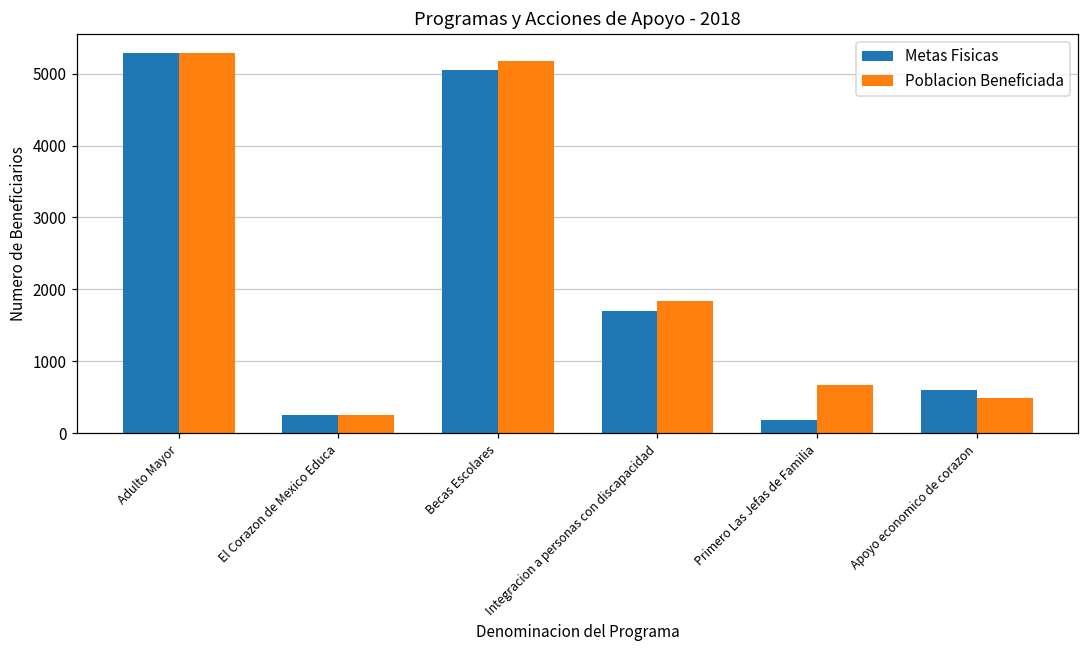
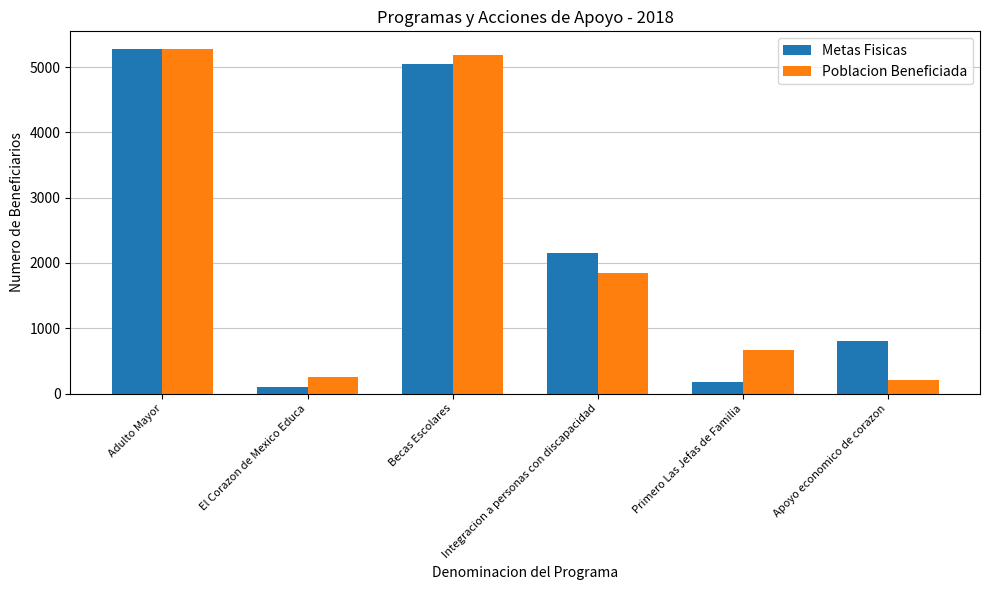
  {
    "Metas Fisicas": {
      "Adulto Mayor": 5300,
-     "El Corazon de Mexico Educa": 300,
+     "El Corazon de Mexico Educa": 100,
      "Becas Escolares": 5100,
-     "Integracion a personas con discapacidad": 1700,
+     "Integracion a personas con discapacidad": 2200,
      "Primero Las Jefas de Familia": 200,
-     "Apoyo economico de corazon": 600
+     "Apoyo economico de corazon": 800
    },
    "Poblacion Beneficiada": {
      "Adulto Mayor": 5300,
      "El Corazon de Mexico Educa": 300,
      "Becas Escolares": 5200,
      "Integracion a personas con discapacidad": 1800,
      "Primero Las Jefas de Familia": 700,
-     "Apoyo economico de corazon": 500
+     "Apoyo economico de corazon": 200
    }
  }
